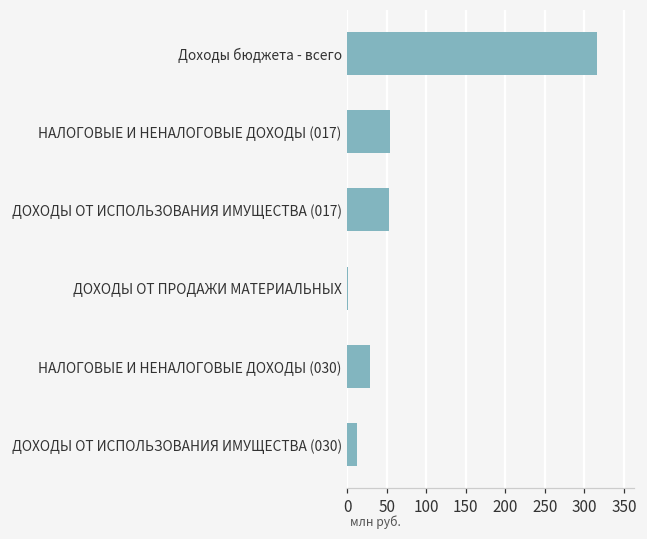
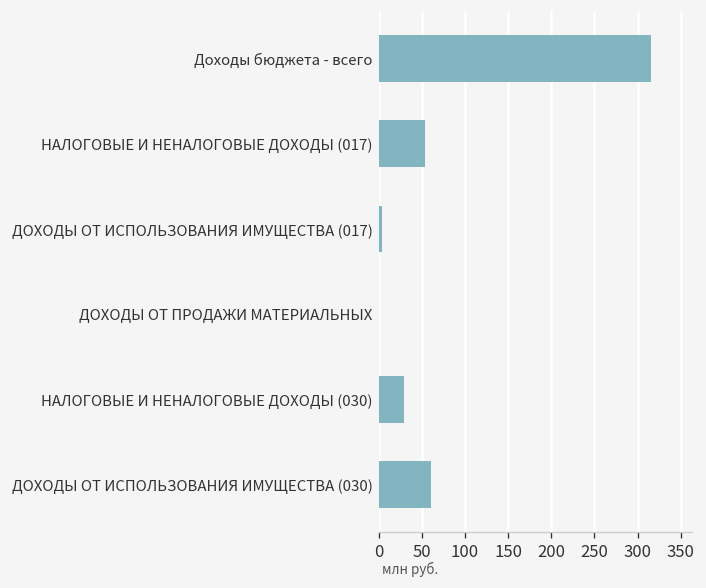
  {
    "Доходы бюджета - всего": 320,
    "НАЛОГОВЫЕ И НЕНАЛОГОВЫЕ ДОХОДЫ (017)": 50,
-   "ДОХОДЫ ОТ ИСПОЛЬЗОВАНИЯ ИМУЩЕСТВА (017)": 50,
+   "ДОХОДЫ ОТ ИСПОЛЬЗОВАНИЯ ИМУЩЕСТВА (017)": 0,
    "НАЛОГОВЫЕ И НЕНАЛОГОВЫЕ ДОХОДЫ (030)": 30,
-   "ДОХОДЫ ОТ ИСПОЛЬЗОВАНИЯ ИМУЩЕСТВА (030)": 10
+   "ДОХОДЫ ОТ ИСПОЛЬЗОВАНИЯ ИМУЩЕСТВА (030)": 60
  }
